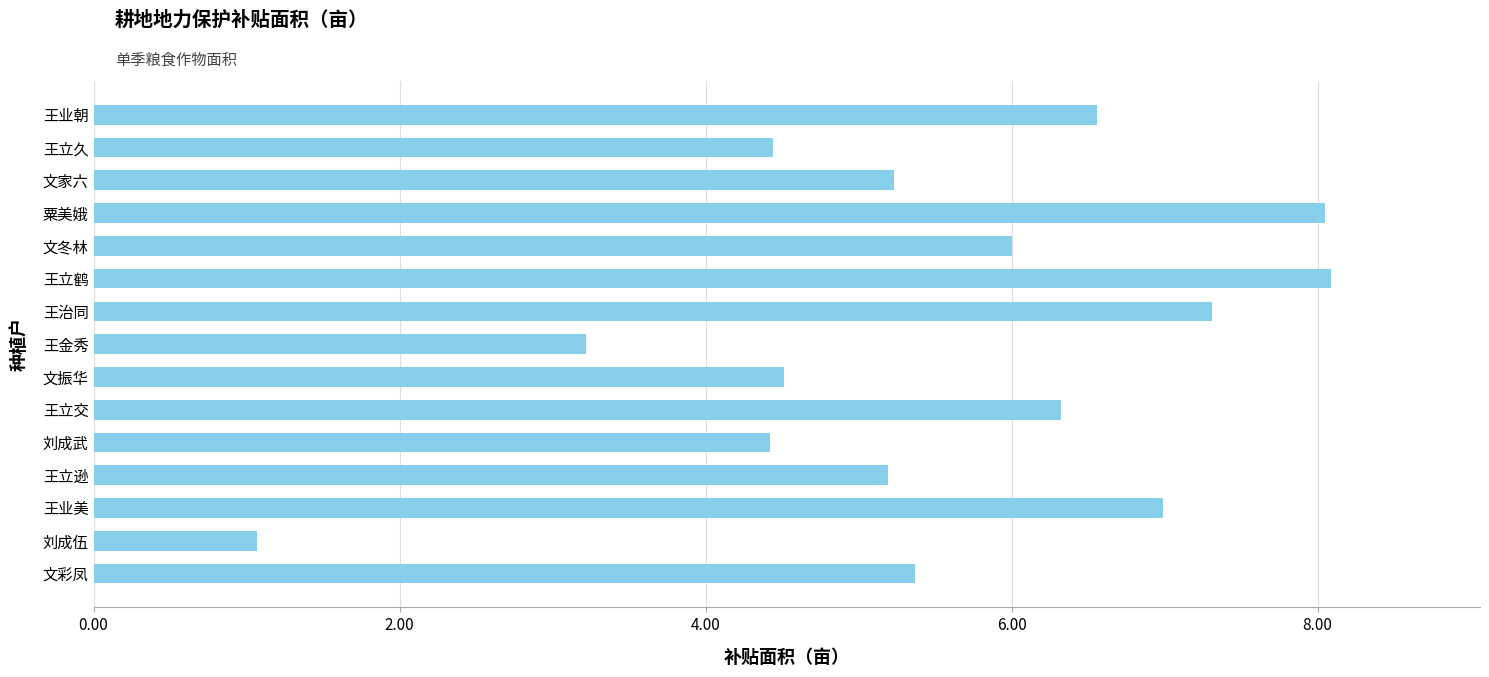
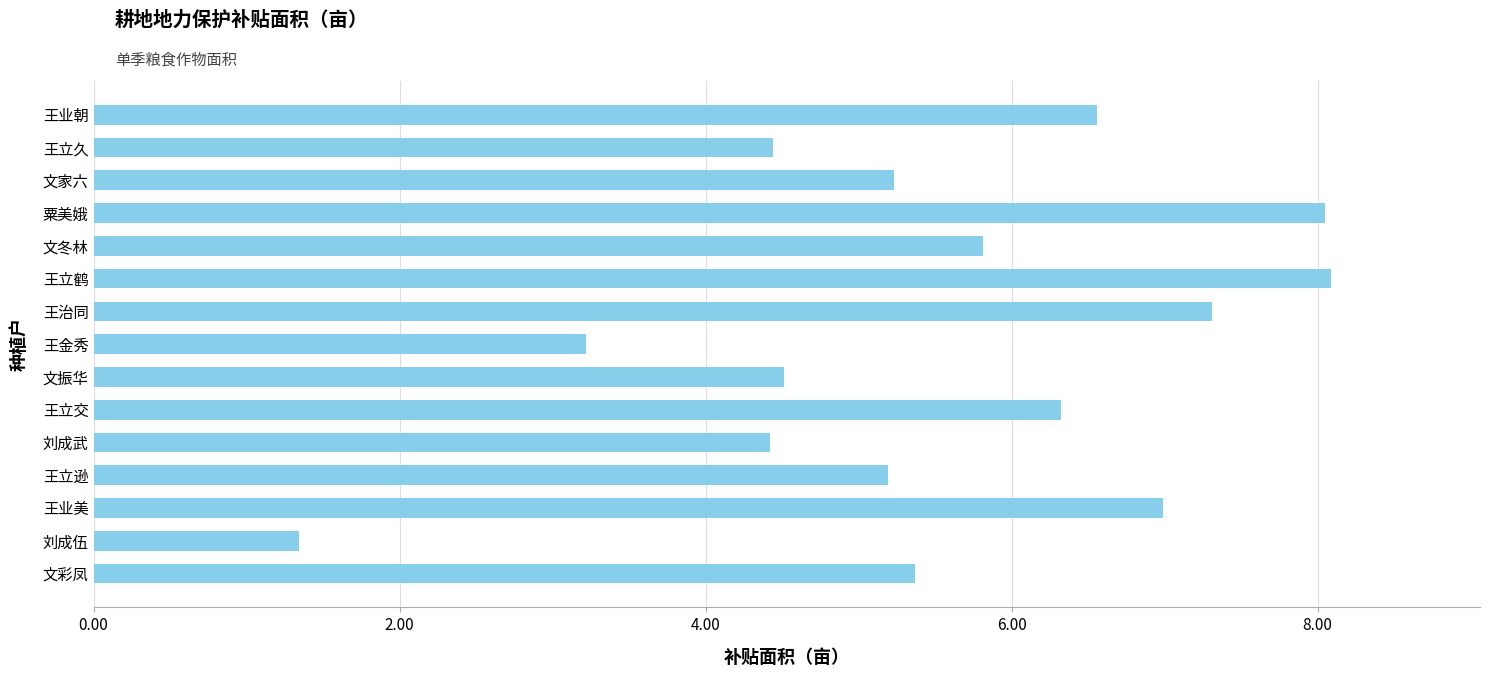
  {
    "王业朝": 6.56,
    "王立久": 4.44,
    "文家六": 5.23,
    "粟美娥": 8.05,
-   "文冬林": 6.00,
+   "文冬林": 5.81,
    "王立鹤": 8.09,
    "王治同": 7.31,
    "王金秀": 3.22,
    "文振华": 4.51,
    "王立交": 6.32,
    "刘成武": 4.42,
    "王立逊": 5.19,
    "王业美": 6.99,
-   "刘成伍": 1.07,
+   "刘成伍": 1.34,
    "文彩凤": 5.37
  }
